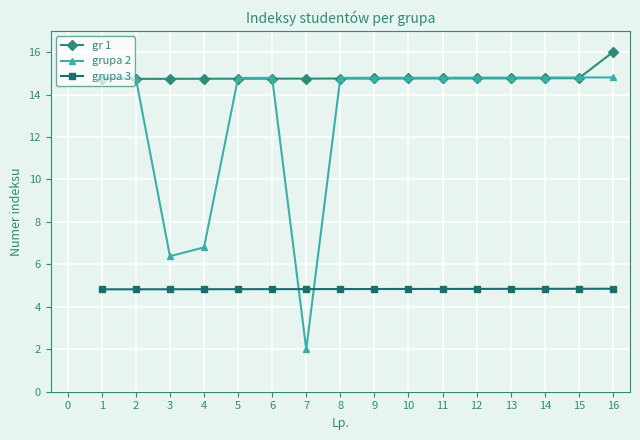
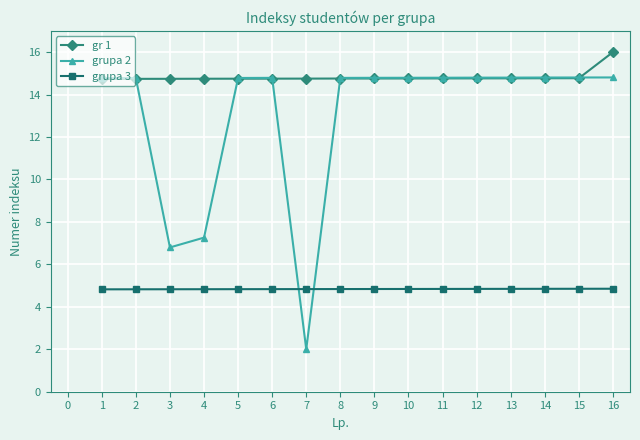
  {
    "grupa 2": {
-     "3": 6.4,
-     "4": 6.8,
+     "3": 6.8,
+     "4": 7.3,
      "7": 2.0,
      "16": 14.8
    }
  }
